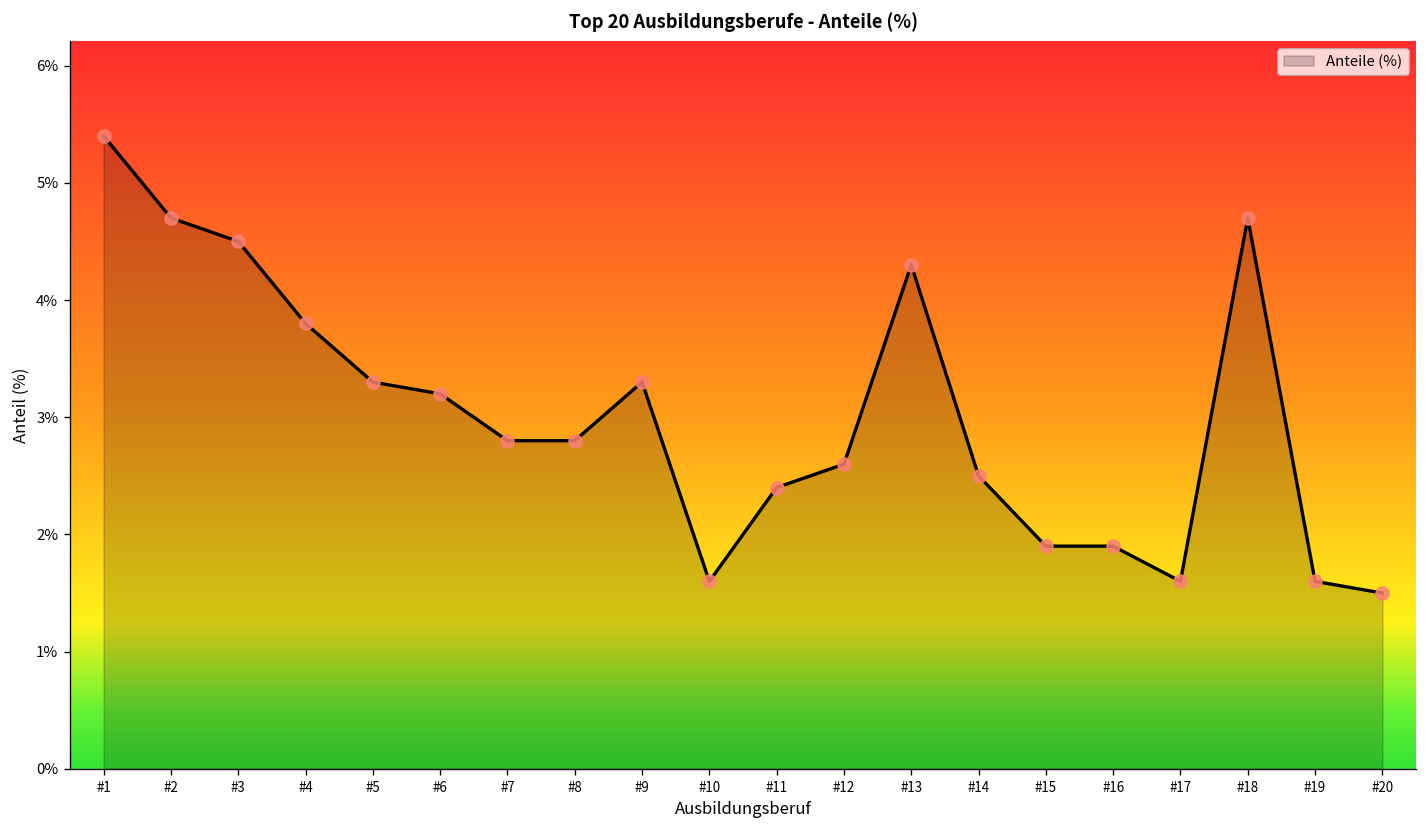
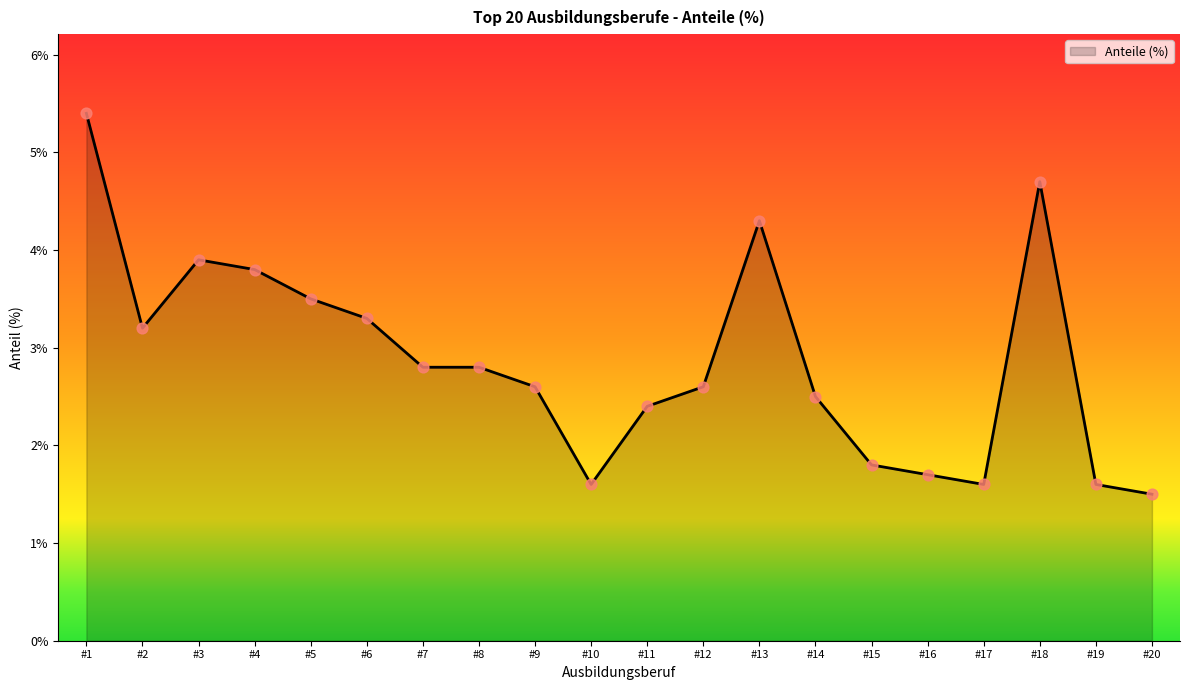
  {
    "#1": "5.4%",
-   "#2": "4.7%",
-   "#3": "4.5%",
+   "#2": "3.2%",
+   "#3": "3.9%",
    "#4": "3.8%",
-   "#5": "3.3%",
-   "#6": "3.2%",
+   "#5": "3.5%",
+   "#6": "3.3%",
    "#7": "2.8%",
    "#8": "2.8%",
-   "#9": "3.3%",
+   "#9": "2.6%",
    "#10": "1.6%",
    "#11": "2.4%",
    "#12": "2.6%",
    "#13": "4.3%",
    "#14": "2.5%",
-   "#15": "1.9%",
-   "#16": "1.9%",
+   "#15": "1.8%",
+   "#16": "1.7%",
    "#17": "1.6%",
    "#18": "4.7%",
    "#19": "1.6%",
    "#20": "1.5%"
  }
